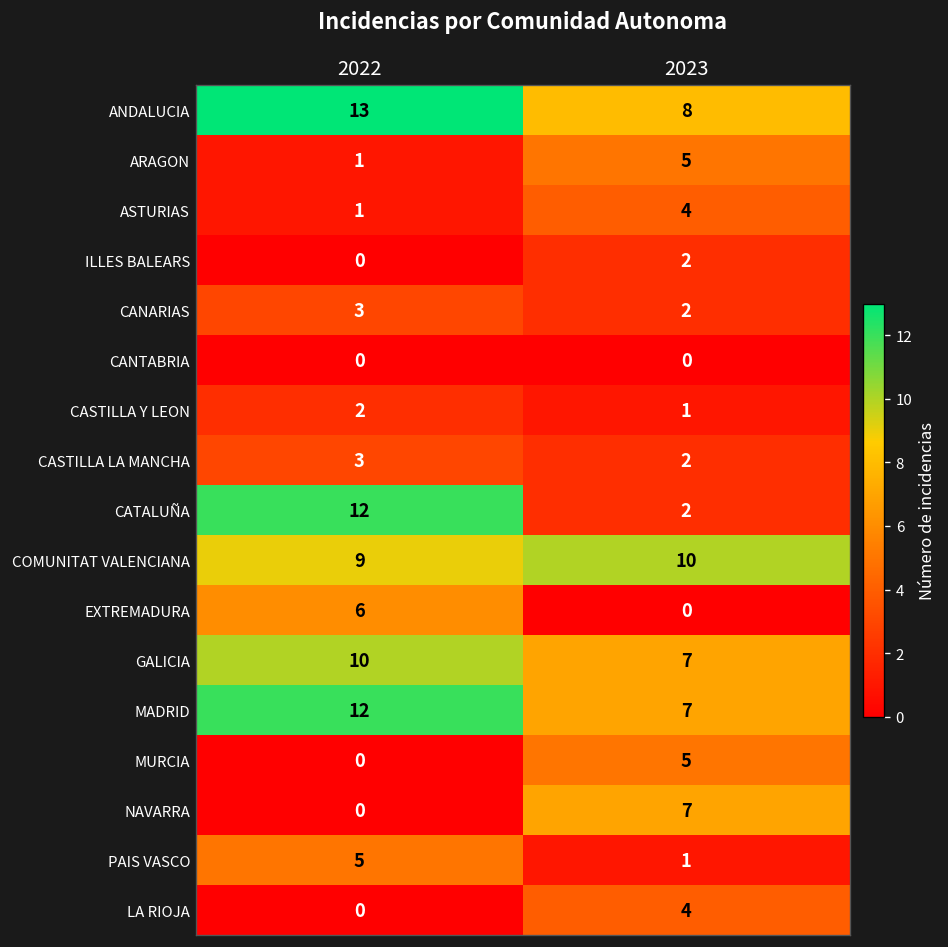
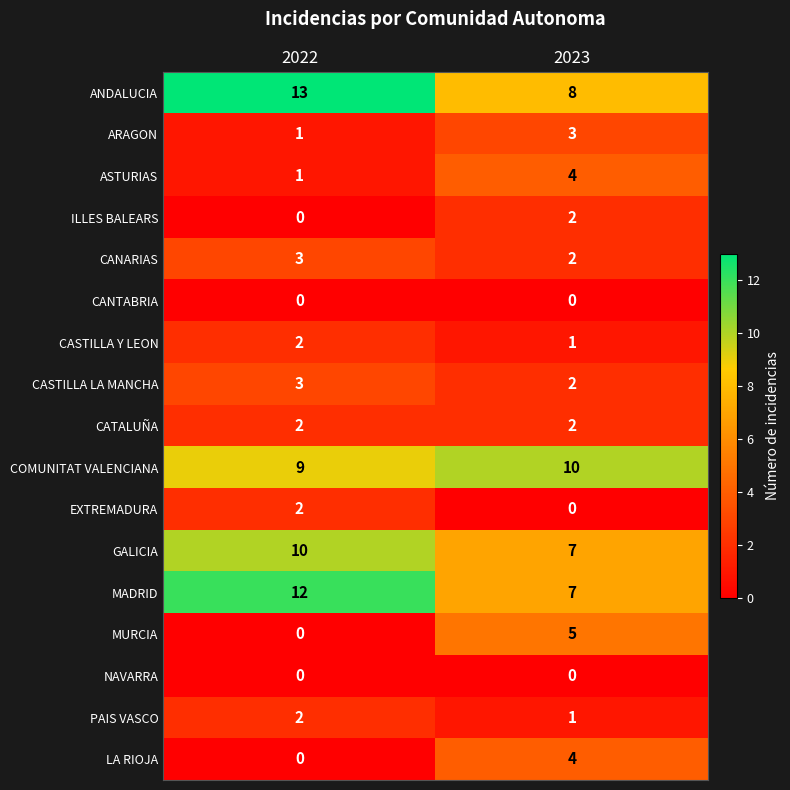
  {
    "ANDALUCIA": {
      "2022": 13,
      "2023": 8
    },
    "ARAGON": {
      "2022": 1,
-     "2023": 5
+     "2023": 3
    },
    "ASTURIAS": {
      "2022": 1,
      "2023": 4
    },
    "ILLES BALEARS": {
      "2022": 0,
      "2023": 2
    },
    "CANARIAS": {
      "2022": 3,
      "2023": 2
    },
    "CANTABRIA": {
      "2022": 0,
      "2023": 0
    },
    "CASTILLA Y LEON": {
      "2022": 2,
      "2023": 1
    },
    "CASTILLA LA MANCHA": {
      "2022": 3,
      "2023": 2
    },
    "CATALUÑA": {
-     "2022": 12,
+     "2022": 2,
      "2023": 2
    },
    "COMUNITAT VALENCIANA": {
      "2022": 9,
      "2023": 10
    },
    "EXTREMADURA": {
-     "2022": 6,
+     "2022": 2,
      "2023": 0
    },
    "GALICIA": {
      "2022": 10,
      "2023": 7
    },
    "MADRID": {
      "2022": 12,
      "2023": 7
    },
    "MURCIA": {
      "2022": 0,
      "2023": 5
    },
    "NAVARRA": {
      "2022": 0,
-     "2023": 7
+     "2023": 0
    },
    "PAIS VASCO": {
-     "2022": 5,
+     "2022": 2,
      "2023": 1
    },
    "LA RIOJA": {
      "2022": 0,
      "2023": 4
    }
  }
